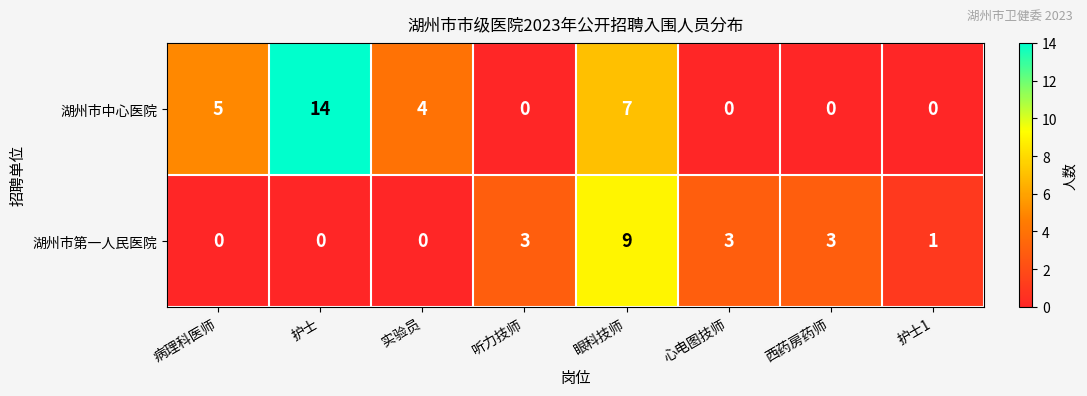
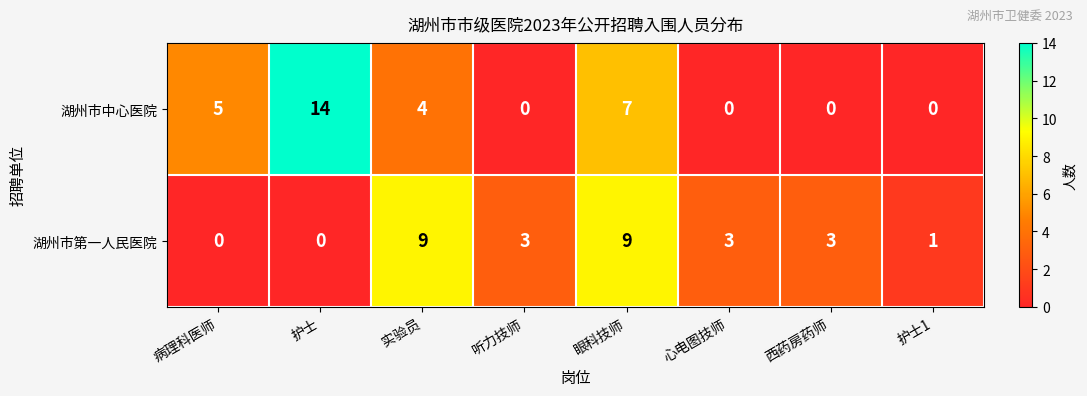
  {
    "湖州市中心医院": {
      "病理科医师": 5,
      "护士": 14,
      "实验员": 4,
      "听力技师": 0,
      "眼科技师": 7,
      "心电图技师": 0,
      "西药房药师": 0,
      "护士1": 0
    },
    "湖州市第一人民医院": {
      "病理科医师": 0,
      "护士": 0,
-     "实验员": 0,
+     "实验员": 9,
      "听力技师": 3,
      "眼科技师": 9,
      "心电图技师": 3,
      "西药房药师": 3,
      "护士1": 1
    }
  }
